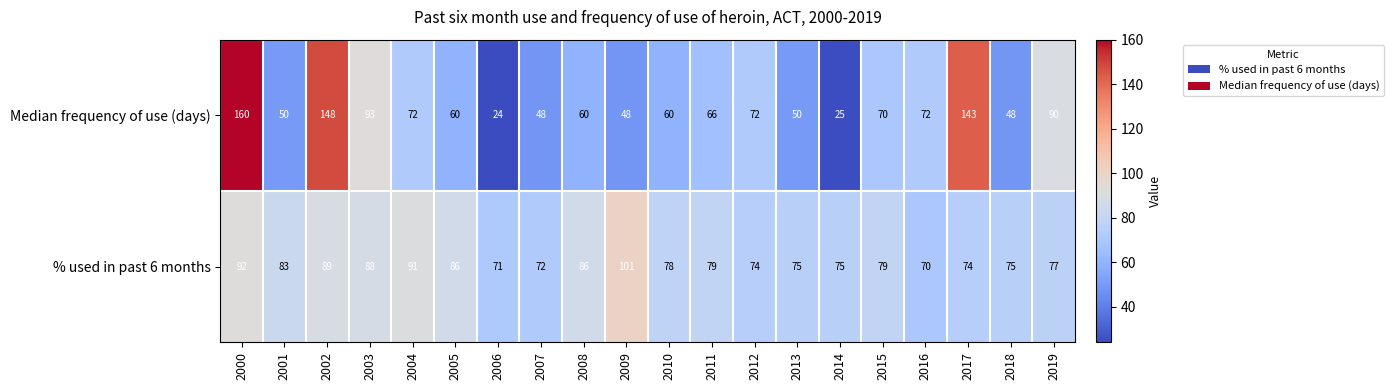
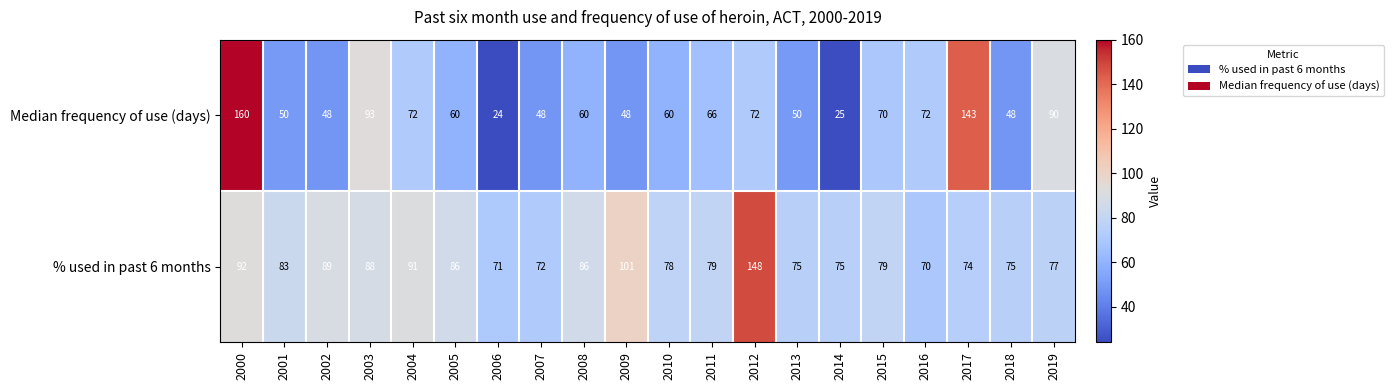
  {
    "Median frequency of use (days)": {
      "2000": 160,
      "2001": 50,
-     "2002": 148,
+     "2002": 48,
      "2004": 72,
      "2005": 60,
      "2006": 24,
      "2007": 48,
      "2008": 60,
      "2009": 48,
      "2010": 60,
      "2011": 66,
      "2012": 72,
      "2013": 50,
      "2014": 25,
      "2015": 70,
      "2016": 72,
      "2017": 143,
      "2018": 48
    },
    "% used in past 6 months": {
      "2001": 83,
      "2006": 71,
      "2007": 72,
      "2009": 101,
      "2010": 78,
      "2011": 79,
-     "2012": 74,
+     "2012": 148,
      "2013": 75,
      "2014": 75,
      "2015": 79,
      "2016": 70,
      "2017": 74,
      "2018": 75,
      "2019": 77
    }
  }
